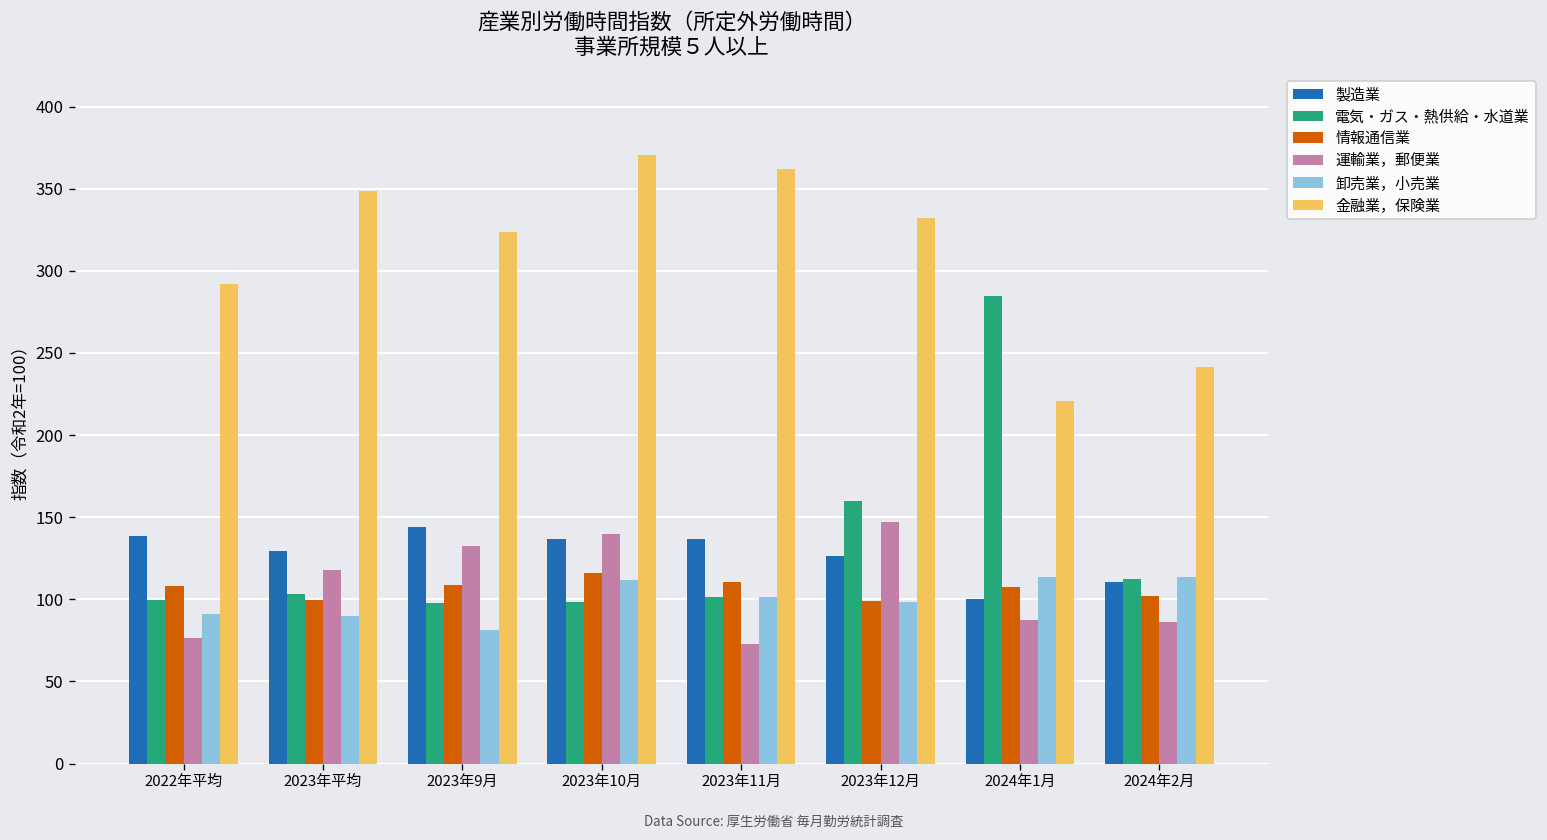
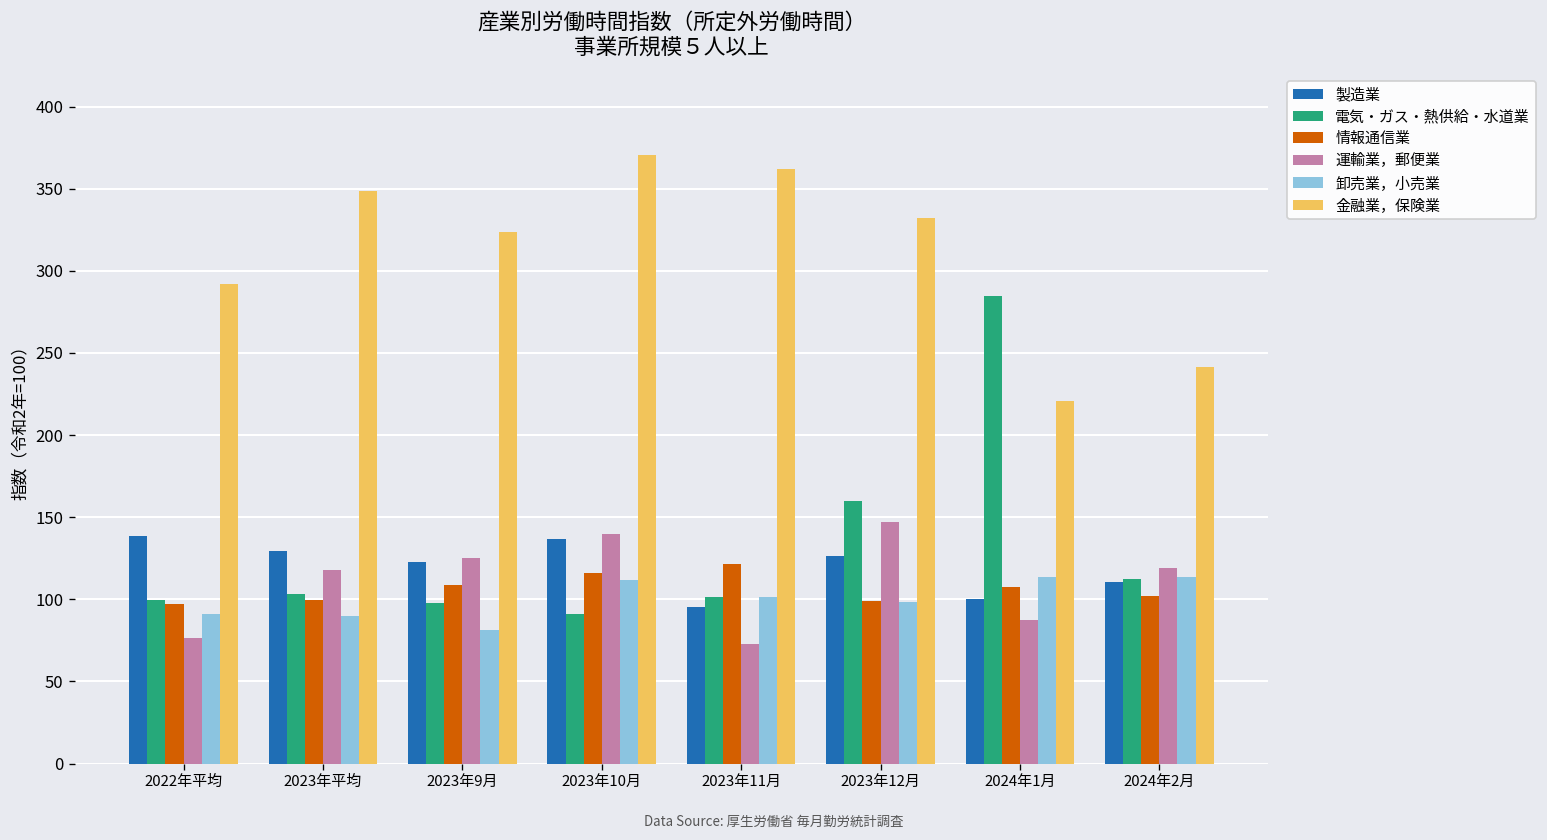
  {
    "製造業": {
      "2022年平均": 139,
      "2023年平均": 130,
-     "2023年9月": 144,
+     "2023年9月": 123,
      "2023年10月": 137,
-     "2023年11月": 137,
+     "2023年11月": 96,
      "2023年12月": 126,
      "2024年1月": 100,
      "2024年2月": 110
    },
    "電気・ガス・熱供給・水道業": {
      "2022年平均": 100,
      "2023年平均": 103,
      "2023年9月": 98,
-     "2023年10月": 98,
+     "2023年10月": 91,
      "2023年11月": 102,
      "2023年12月": 160,
      "2024年1月": 285,
      "2024年2月": 113
    },
    "情報通信業": {
-     "2022年平均": 108,
+     "2022年平均": 97,
      "2023年平均": 100,
      "2023年9月": 109,
      "2023年10月": 116,
-     "2023年11月": 111,
+     "2023年11月": 121,
      "2023年12月": 99,
      "2024年1月": 108,
      "2024年2月": 102
    },
    "運輸業，郵便業": {
      "2022年平均": 77,
      "2023年平均": 118,
-     "2023年9月": 133,
+     "2023年9月": 125,
      "2023年10月": 140,
      "2023年11月": 73,
      "2023年12月": 147,
      "2024年1月": 88,
-     "2024年2月": 86
+     "2024年2月": 119
    },
    "卸売業，小売業": {
      "2022年平均": 91,
      "2023年平均": 90,
      "2023年9月": 82,
      "2023年10月": 112,
      "2023年11月": 102,
      "2023年12月": 99,
      "2024年1月": 114,
      "2024年2月": 114
    },
    "金融業，保険業": {
      "2022年平均": 292,
      "2023年平均": 349,
      "2023年9月": 324,
      "2023年10月": 371,
      "2023年11月": 362,
      "2023年12月": 332,
      "2024年1月": 221,
      "2024年2月": 241
    }
  }
